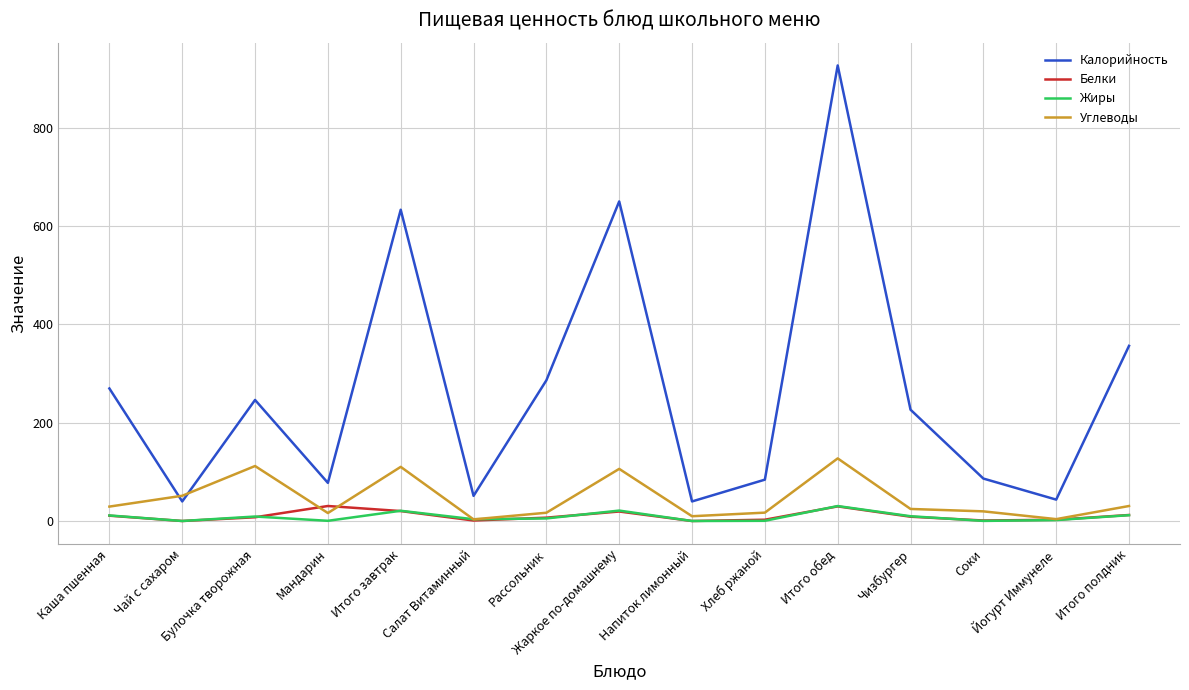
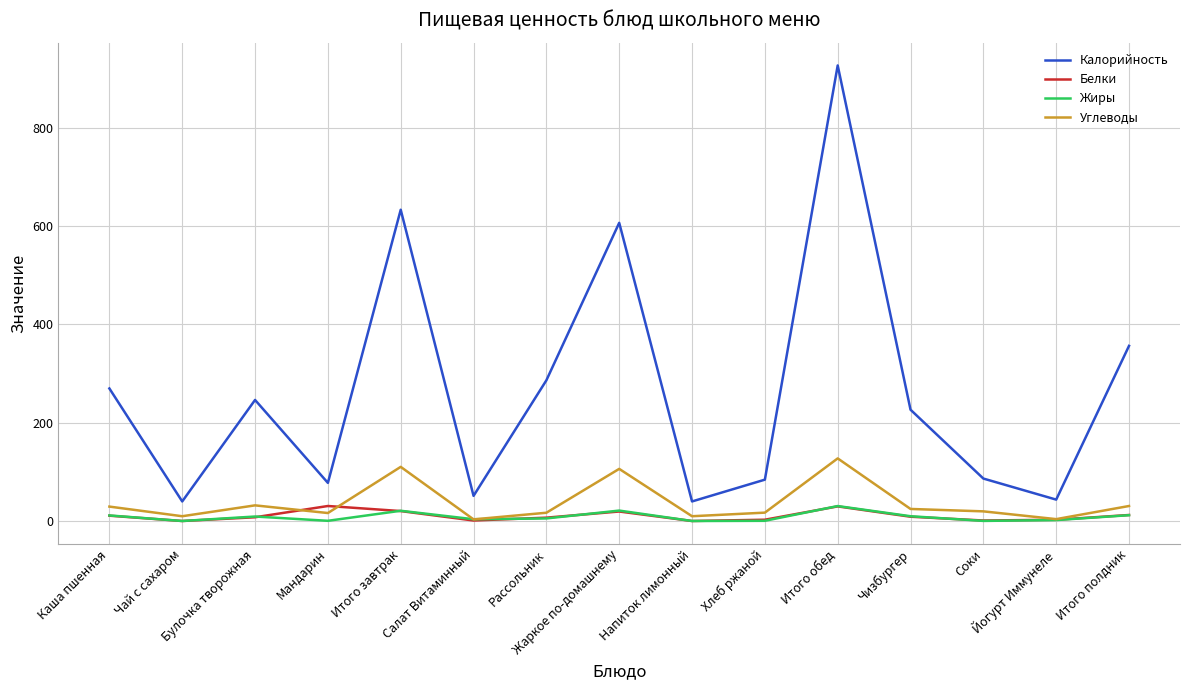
  {
    "Калорийность": {
      "Каша пшенная": 270,
      "Чай с сахаром": 40,
      "Булочка творожная": 250,
      "Мандарин": 80,
      "Итого завтрак": 630,
      "Салат Витаминный": 50,
      "Рассольник": 290,
-     "Жаркое по-домашнему": 650,
+     "Жаркое по-домашнему": 610,
      "Напиток лимонный": 40,
      "Хлеб ржаной": 80,
      "Итого обед": 930,
      "Чизбургер": 230,
      "Соки": 90,
      "Йогурт Иммунеле": 40,
      "Итого полдник": 360
    },
    "Белки": {
      "Мандарин": 30
    },
    "Жиры": {
      "Мандарин": 0
    },
    "Углеводы": {
      "Каша пшенная": 30,
-     "Чай с сахаром": 50,
-     "Булочка творожная": 110,
+     "Чай с сахаром": 10,
+     "Булочка творожная": 30,
      "Мандарин": 20,
      "Итого завтрак": 110,
      "Рассольник": 20,
      "Жаркое по-домашнему": 110,
      "Напиток лимонный": 10,
      "Хлеб ржаной": 20,
      "Итого обед": 130,
      "Чизбургер": 20,
      "Соки": 20,
      "Итого полдник": 30
    }
  }
